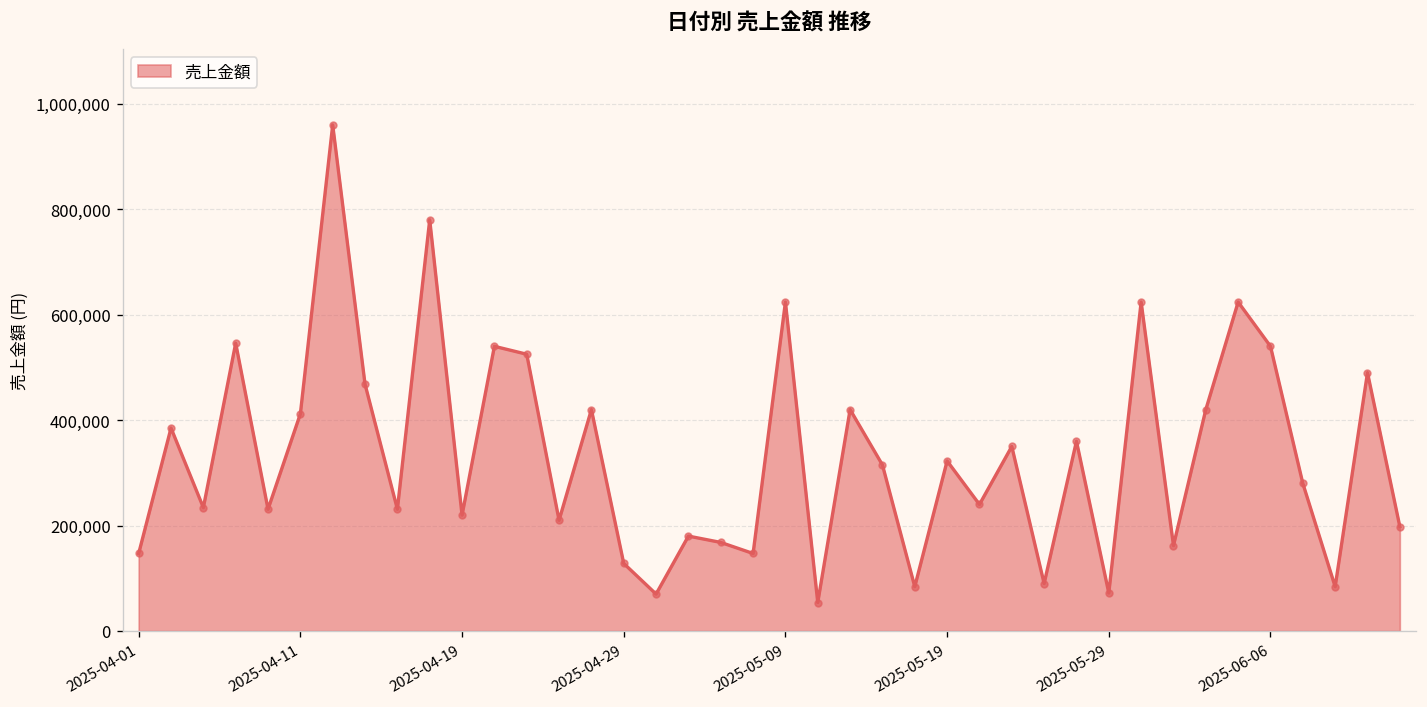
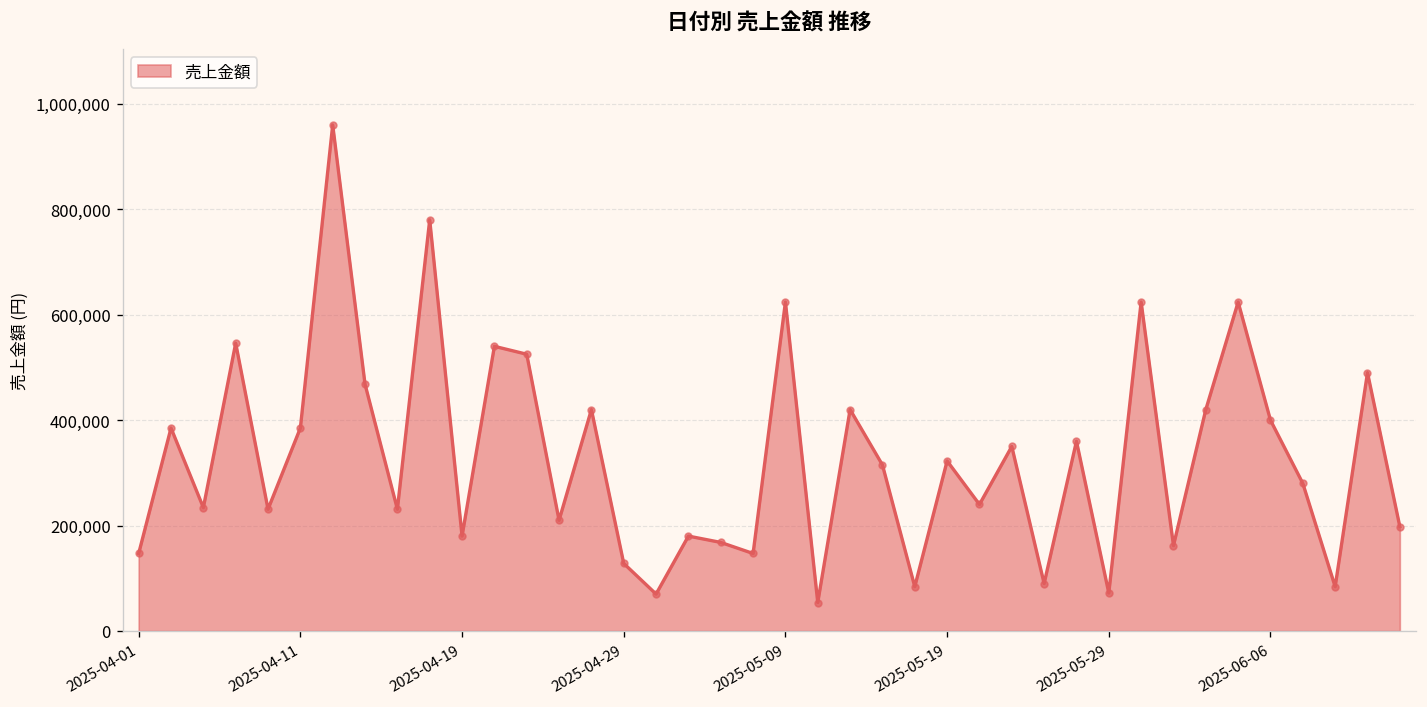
  {
    "2025-04-01": "150,000",
-   "2025-04-11": "410,000",
-   "2025-04-19": "220,000",
+   "2025-04-11": "390,000",
+   "2025-04-19": "180,000",
    "2025-04-29": "130,000",
    "2025-05-09": "620,000",
    "2025-05-19": "320,000",
    "2025-05-29": "70,000",
-   "2025-06-06": "540,000"
+   "2025-06-06": "400,000"
  }
